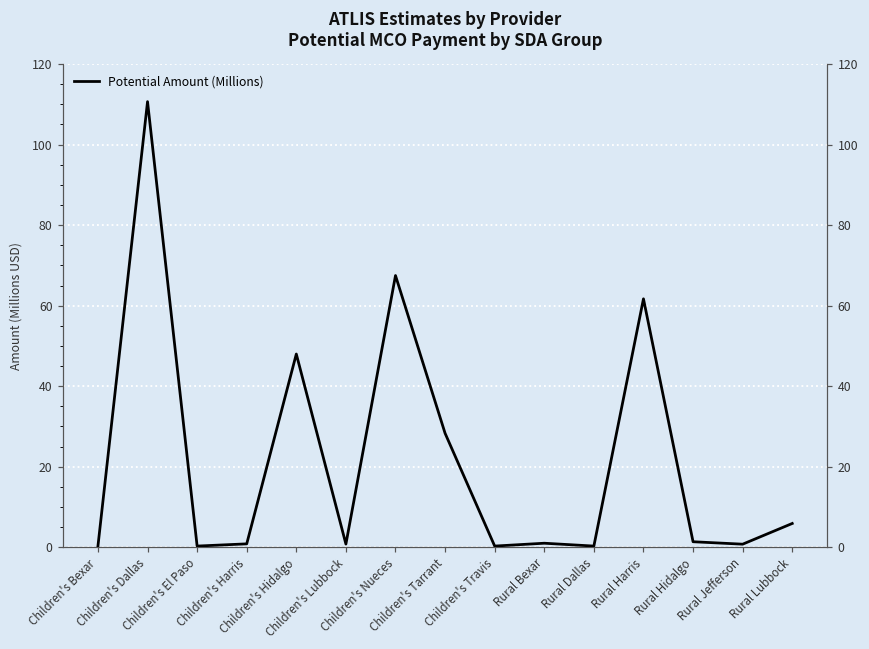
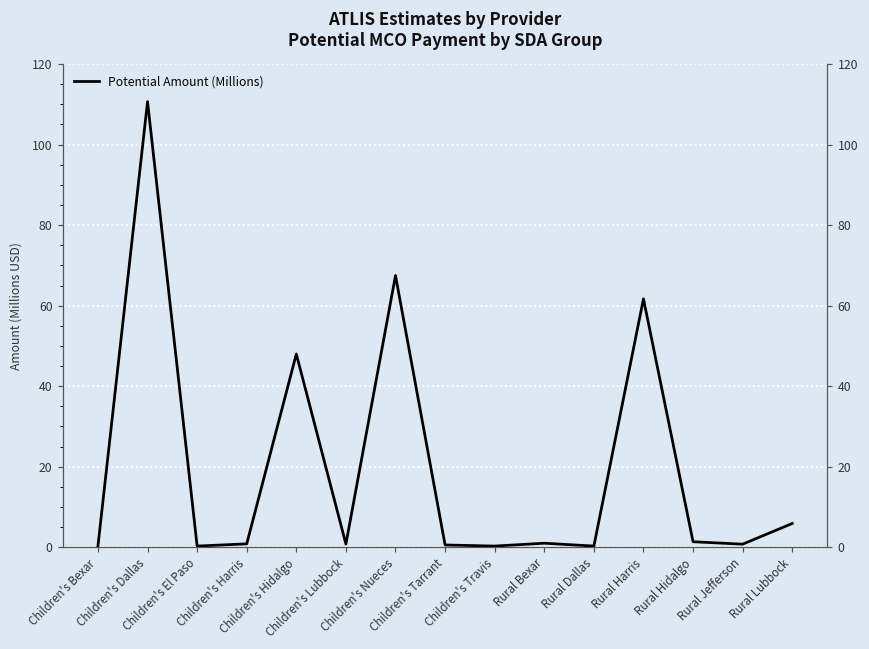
  {
    "Children's Bexar": 0,
    "Children's Dallas": 111,
    "Children's El Paso": 0,
    "Children's Harris": 1,
    "Children's Hidalgo": 48,
    "Children's Lubbock": 1,
    "Children's Nueces": 67,
-   "Children's Tarrant": 28,
+   "Children's Tarrant": 1,
    "Children's Travis": 0,
    "Rural Bexar": 1,
    "Rural Dallas": 0,
    "Rural Harris": 62,
    "Rural Hidalgo": 1,
    "Rural Jefferson": 1,
    "Rural Lubbock": 6
  }
